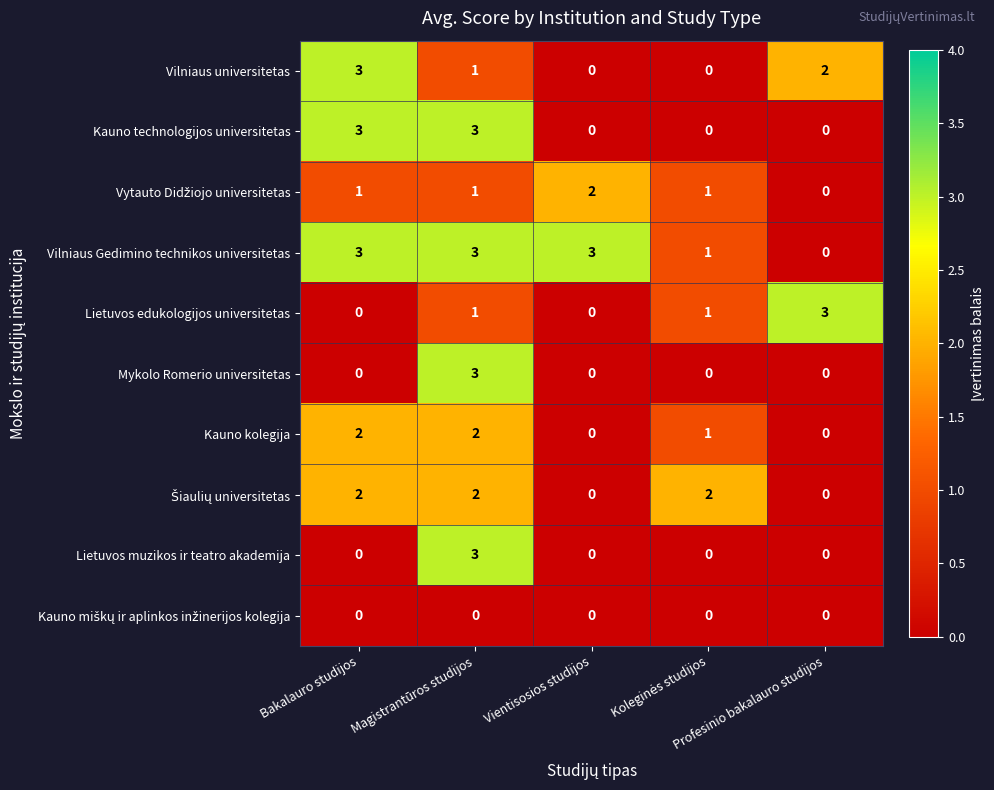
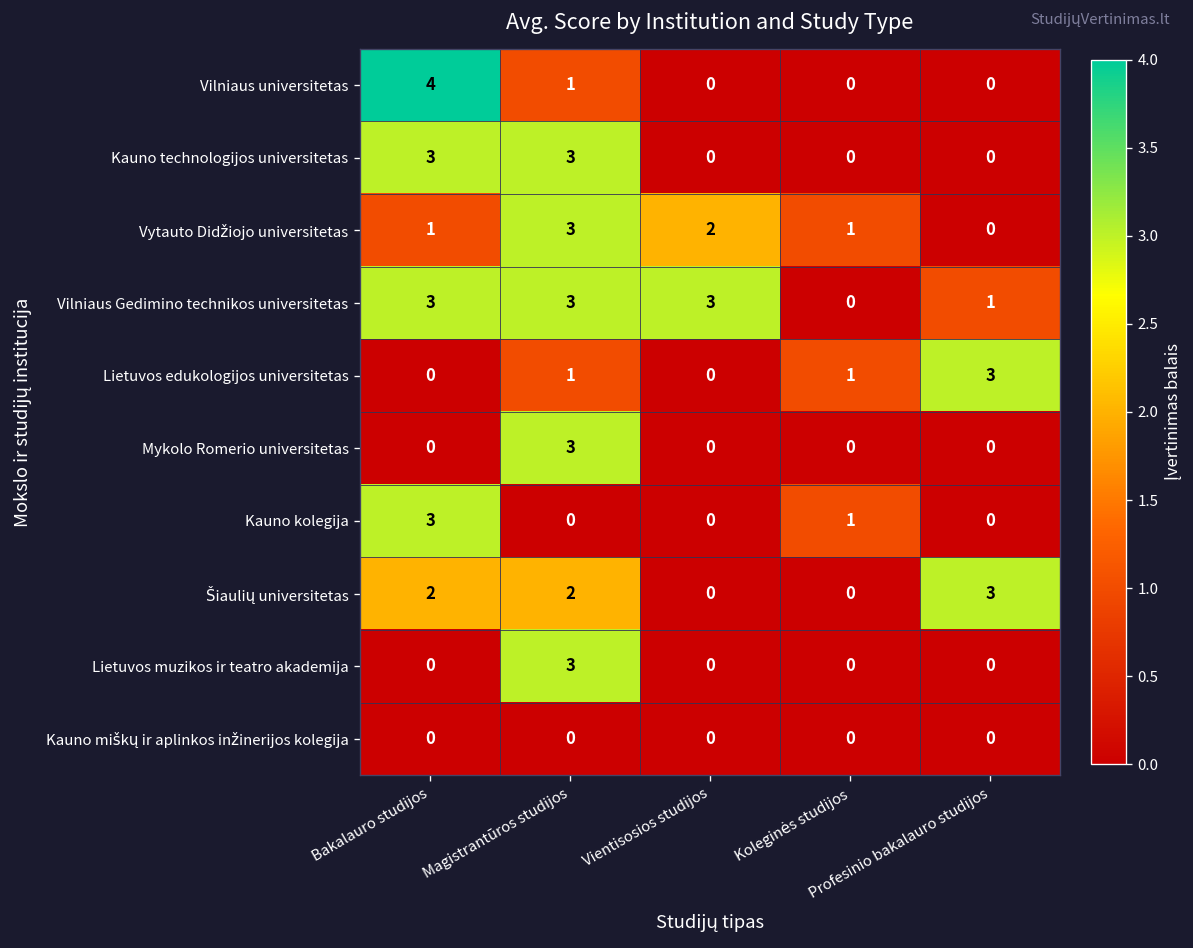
  {
    "Vilniaus universitetas": {
-     "Bakalauro studijos": 3,
+     "Bakalauro studijos": 4,
      "Magistrantūros studijos": 1,
      "Vientisosios studijos": 0,
      "Koleginės studijos": 0,
-     "Profesinio bakalauro studijos": 2
+     "Profesinio bakalauro studijos": 0
    },
    "Kauno technologijos universitetas": {
      "Bakalauro studijos": 3,
      "Magistrantūros studijos": 3,
      "Vientisosios studijos": 0,
      "Koleginės studijos": 0,
      "Profesinio bakalauro studijos": 0
    },
    "Vytauto Didžiojo universitetas": {
      "Bakalauro studijos": 1,
-     "Magistrantūros studijos": 1,
+     "Magistrantūros studijos": 3,
      "Vientisosios studijos": 2,
      "Koleginės studijos": 1,
      "Profesinio bakalauro studijos": 0
    },
    "Vilniaus Gedimino technikos universitetas": {
      "Bakalauro studijos": 3,
      "Magistrantūros studijos": 3,
      "Vientisosios studijos": 3,
-     "Koleginės studijos": 1,
-     "Profesinio bakalauro studijos": 0
+     "Koleginės studijos": 0,
+     "Profesinio bakalauro studijos": 1
    },
    "Lietuvos edukologijos universitetas": {
      "Bakalauro studijos": 0,
      "Magistrantūros studijos": 1,
      "Vientisosios studijos": 0,
      "Koleginės studijos": 1,
      "Profesinio bakalauro studijos": 3
    },
    "Mykolo Romerio universitetas": {
      "Bakalauro studijos": 0,
      "Magistrantūros studijos": 3,
      "Vientisosios studijos": 0,
      "Koleginės studijos": 0,
      "Profesinio bakalauro studijos": 0
    },
    "Kauno kolegija": {
-     "Bakalauro studijos": 2,
-     "Magistrantūros studijos": 2,
+     "Bakalauro studijos": 3,
+     "Magistrantūros studijos": 0,
      "Vientisosios studijos": 0,
      "Koleginės studijos": 1,
      "Profesinio bakalauro studijos": 0
    },
    "Šiaulių universitetas": {
      "Bakalauro studijos": 2,
      "Magistrantūros studijos": 2,
      "Vientisosios studijos": 0,
-     "Koleginės studijos": 2,
-     "Profesinio bakalauro studijos": 0
+     "Koleginės studijos": 0,
+     "Profesinio bakalauro studijos": 3
    },
    "Lietuvos muzikos ir teatro akademija": {
      "Bakalauro studijos": 0,
      "Magistrantūros studijos": 3,
      "Vientisosios studijos": 0,
      "Koleginės studijos": 0,
      "Profesinio bakalauro studijos": 0
    },
    "Kauno miškų ir aplinkos inžinerijos kolegija": {
      "Bakalauro studijos": 0,
      "Magistrantūros studijos": 0,
      "Vientisosios studijos": 0,
      "Koleginės studijos": 0,
      "Profesinio bakalauro studijos": 0
    }
  }
